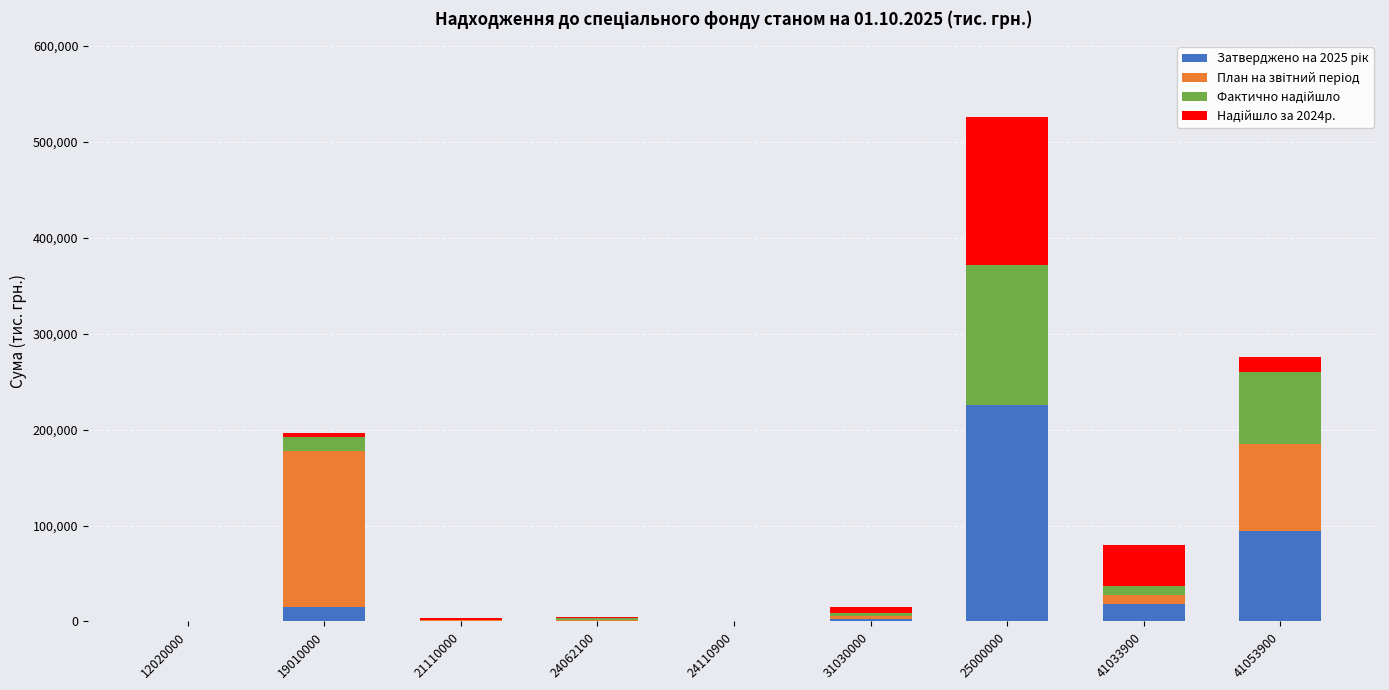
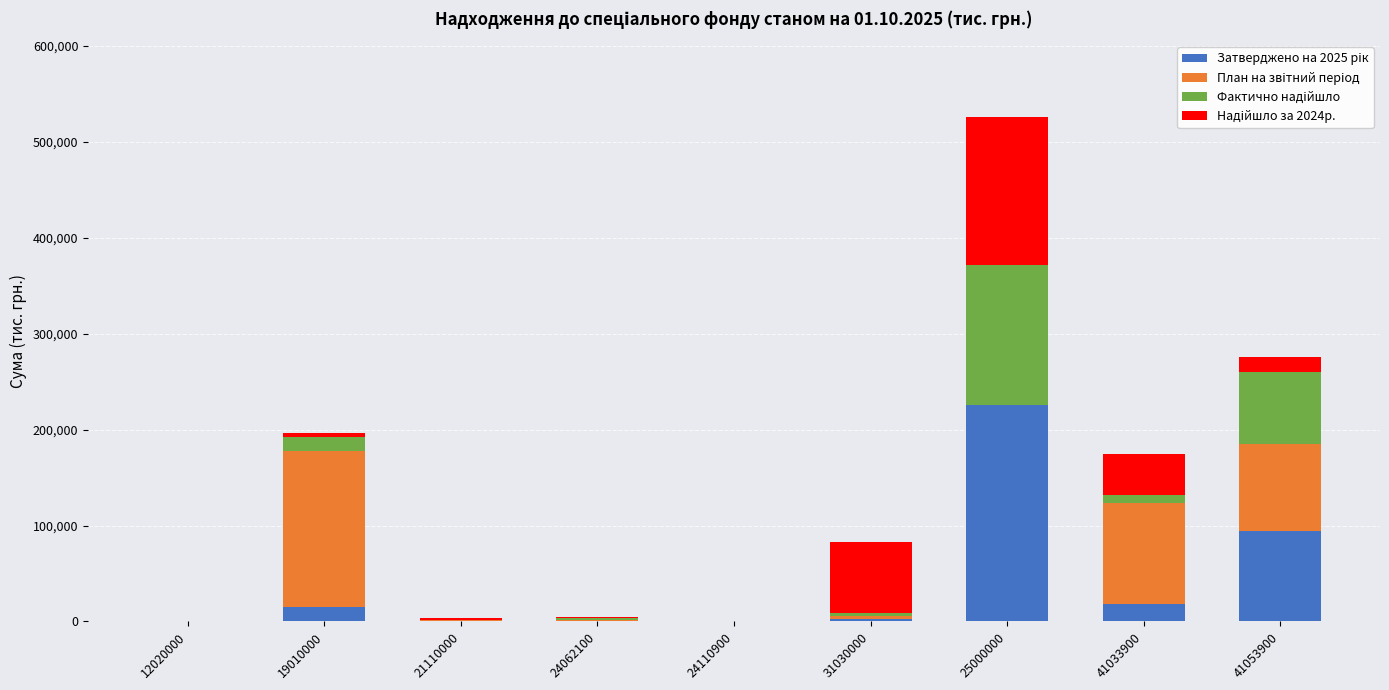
  {
    "Затверджено на 2025 рік": {
      "12020000": "0",
      "19010000": "20,000",
      "31030000": "0",
      "25000000": "230,000",
      "41033900": "20,000",
      "41053900": "90,000"
    },
    "План на звітний період": {
      "12020000": "0",
      "19010000": "160,000",
      "31030000": "0",
      "25000000": "0",
-     "41033900": "10,000",
+     "41033900": "100,000",
      "41053900": "90,000"
    },
    "Фактично надійшло": {
      "19010000": "10,000",
      "31030000": "0",
      "25000000": "150,000",
      "41033900": "10,000",
      "41053900": "80,000"
    },
    "Надійшло за 2024р.": {
      "19010000": "0",
-     "31030000": "10,000",
+     "31030000": "70,000",
      "25000000": "150,000",
      "41033900": "40,000",
      "41053900": "20,000"
    }
  }
